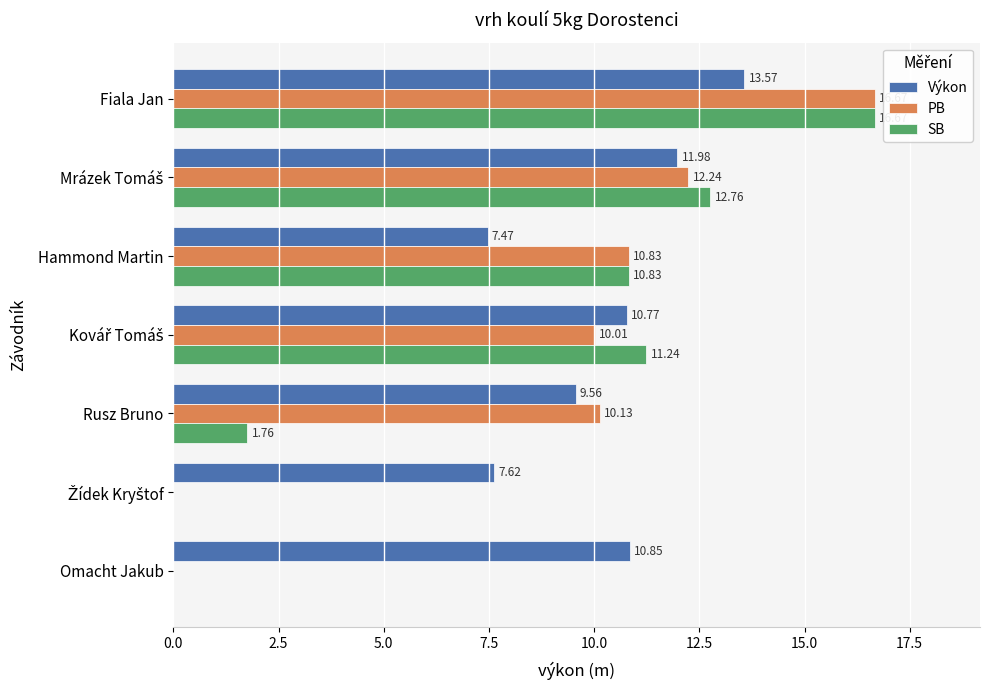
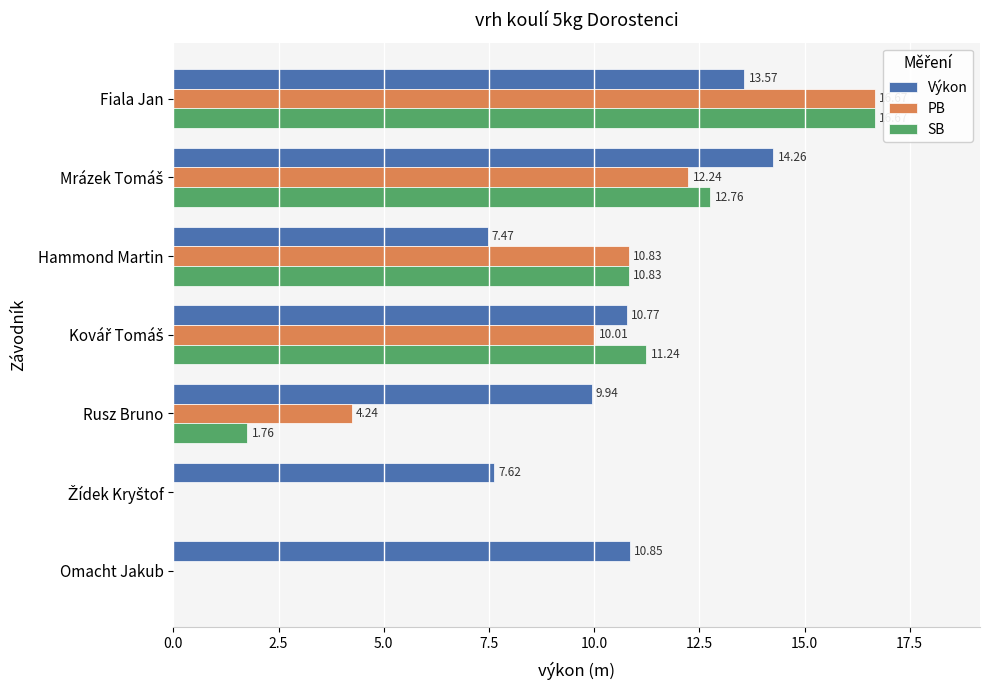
  {
    "Výkon": {
      "Fiala Jan": 13.57,
-     "Mrázek Tomáš": 11.98,
+     "Mrázek Tomáš": 14.26,
      "Hammond Martin": 7.47,
      "Kovář Tomáš": 10.77,
-     "Rusz Bruno": 9.56,
+     "Rusz Bruno": 9.94,
      "Žídek Kryštof": 7.62,
      "Omacht Jakub": 10.85
    },
    "PB": {
      "Mrázek Tomáš": 12.24,
      "Hammond Martin": 10.83,
      "Kovář Tomáš": 10.01,
-     "Rusz Bruno": 10.13
+     "Rusz Bruno": 4.24
    },
    "SB": {
      "Mrázek Tomáš": 12.76,
      "Hammond Martin": 10.83,
      "Kovář Tomáš": 11.24,
      "Rusz Bruno": 1.76
    }
  }
